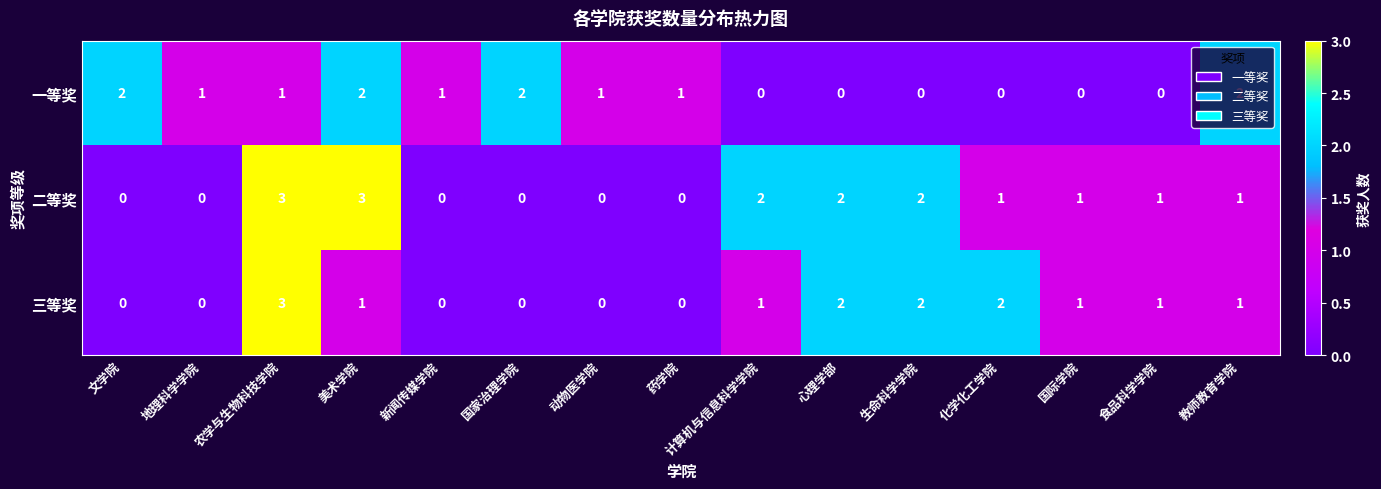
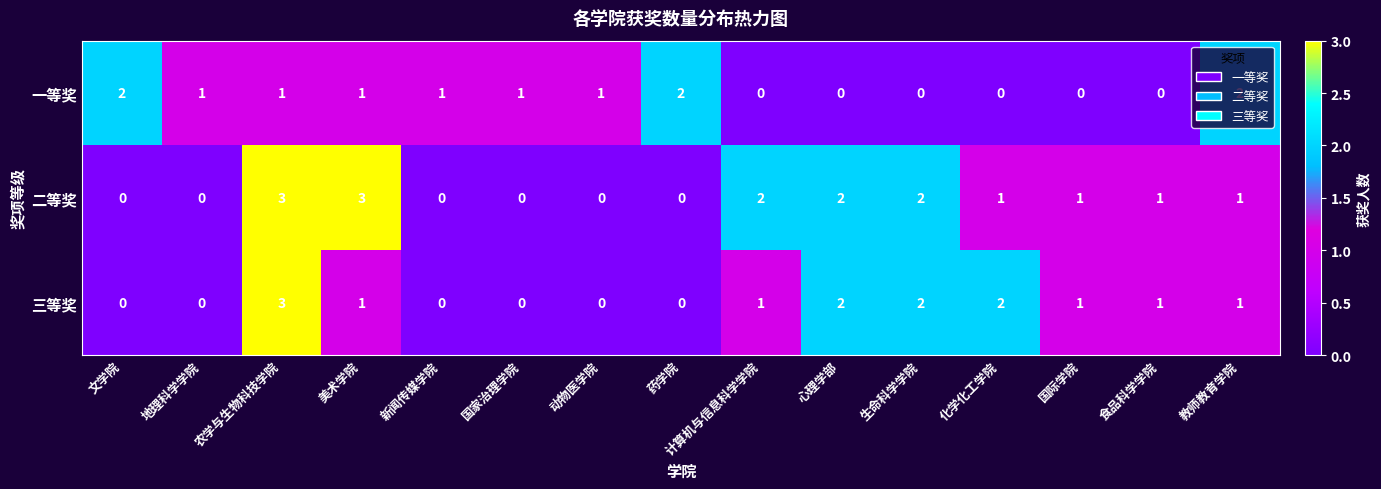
  {
    "一等奖": {
      "文学院": 2,
      "地理科学学院": 1,
      "农学与生物科技学院": 1,
-     "美术学院": 2,
+     "美术学院": 1,
      "新闻传媒学院": 1,
-     "国家治理学院": 2,
+     "国家治理学院": 1,
      "动物医学院": 1,
-     "药学院": 1,
+     "药学院": 2,
      "计算机与信息科学学院": 0,
      "心理学部": 0,
      "生命科学学院": 0,
      "化学化工学院": 0,
      "国际学院": 0,
      "食品科学学院": 0
    },
    "二等奖": {
      "文学院": 0,
      "地理科学学院": 0,
      "农学与生物科技学院": 3,
      "美术学院": 3,
      "新闻传媒学院": 0,
      "国家治理学院": 0,
      "动物医学院": 0,
      "药学院": 0,
      "计算机与信息科学学院": 2,
      "心理学部": 2,
      "生命科学学院": 2,
      "化学化工学院": 1,
      "国际学院": 1,
      "食品科学学院": 1,
      "教师教育学院": 1
    },
    "三等奖": {
      "文学院": 0,
      "地理科学学院": 0,
      "农学与生物科技学院": 3,
      "美术学院": 1,
      "新闻传媒学院": 0,
      "国家治理学院": 0,
      "动物医学院": 0,
      "药学院": 0,
      "计算机与信息科学学院": 1,
      "心理学部": 2,
      "生命科学学院": 2,
      "化学化工学院": 2,
      "国际学院": 1,
      "食品科学学院": 1,
      "教师教育学院": 1
    }
  }
